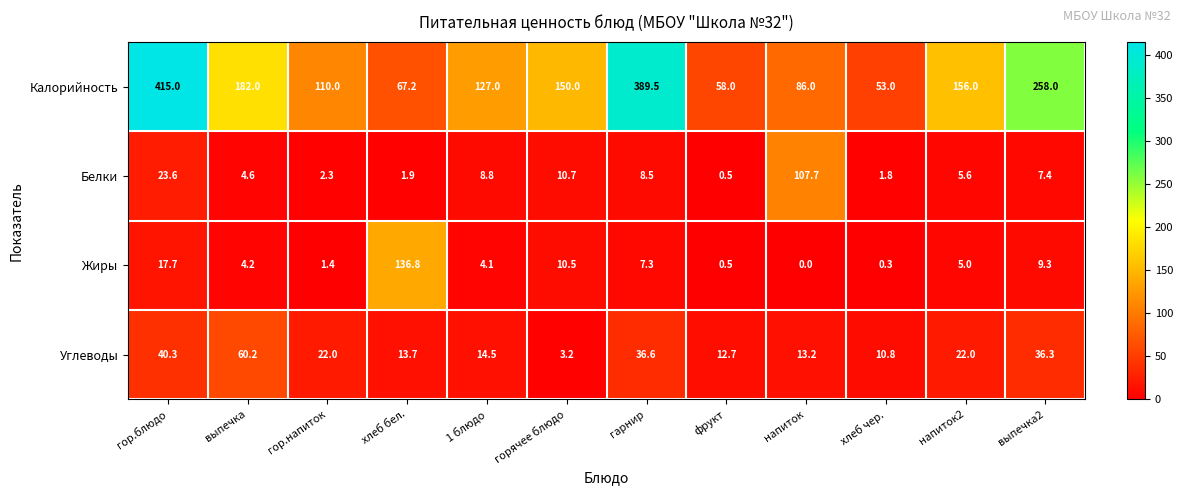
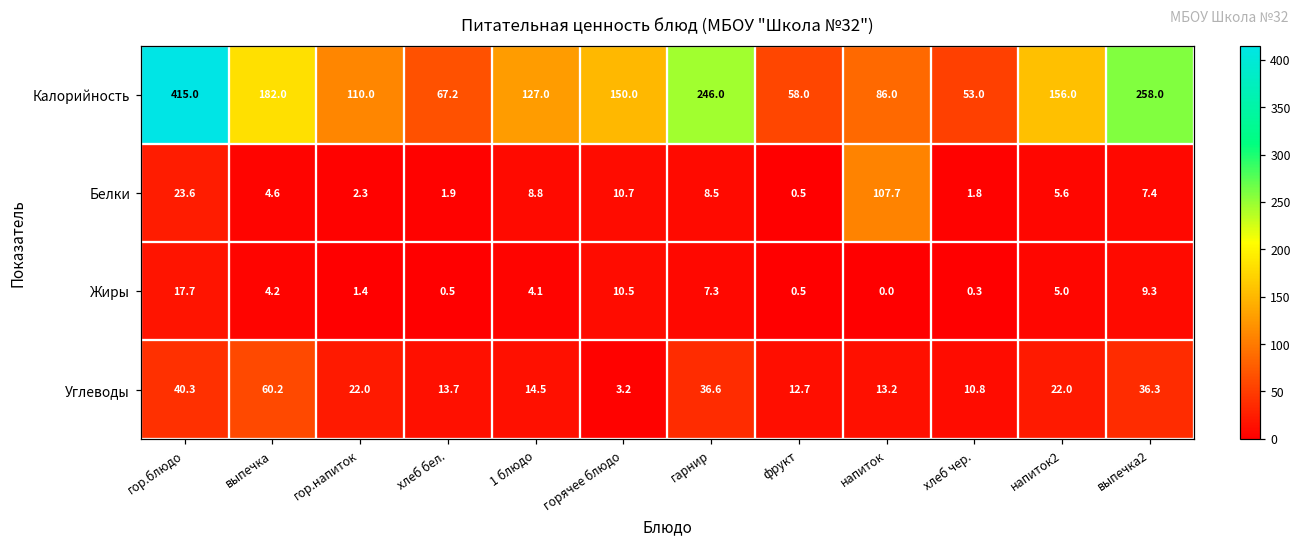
  {
    "Калорийность": {
      "гор.блюдо": 415.0,
      "выпечка": 182.0,
      "гор.напиток": 110.0,
      "хлеб бел.": 67.2,
      "1 блюдо": 127.0,
      "горячее блюдо": 150.0,
-     "гарнир": 389.5,
+     "гарнир": 246.0,
      "фрукт": 58.0,
      "напиток": 86.0,
      "хлеб чер.": 53.0,
      "напиток2": 156.0,
      "выпечка2": 258.0
    },
    "Белки": {
      "гор.блюдо": 23.6,
      "выпечка": 4.6,
      "гор.напиток": 2.3,
      "хлеб бел.": 1.9,
      "1 блюдо": 8.8,
      "горячее блюдо": 10.7,
      "гарнир": 8.5,
      "фрукт": 0.5,
      "напиток": 107.7,
      "хлеб чер.": 1.8,
      "напиток2": 5.6,
      "выпечка2": 7.4
    },
    "Жиры": {
      "гор.блюдо": 17.7,
      "выпечка": 4.2,
      "гор.напиток": 1.4,
-     "хлеб бел.": 136.8,
+     "хлеб бел.": 0.5,
      "1 блюдо": 4.1,
      "горячее блюдо": 10.5,
      "гарнир": 7.3,
      "фрукт": 0.5,
      "напиток": 0.0,
      "хлеб чер.": 0.3,
      "напиток2": 5.0,
      "выпечка2": 9.3
    },
    "Углеводы": {
      "гор.блюдо": 40.3,
      "выпечка": 60.2,
      "гор.напиток": 22.0,
      "хлеб бел.": 13.7,
      "1 блюдо": 14.5,
      "горячее блюдо": 3.2,
      "гарнир": 36.6,
      "фрукт": 12.7,
      "напиток": 13.2,
      "хлеб чер.": 10.8,
      "напиток2": 22.0,
      "выпечка2": 36.3
    }
  }
